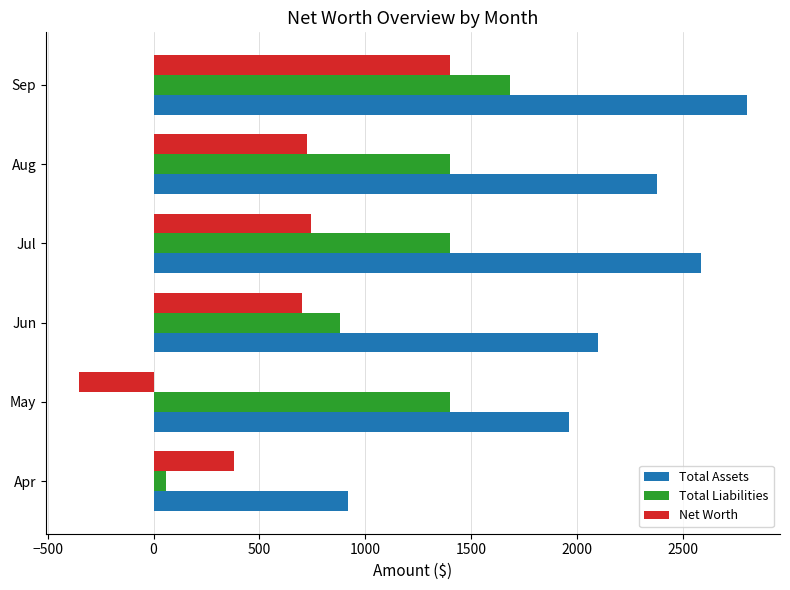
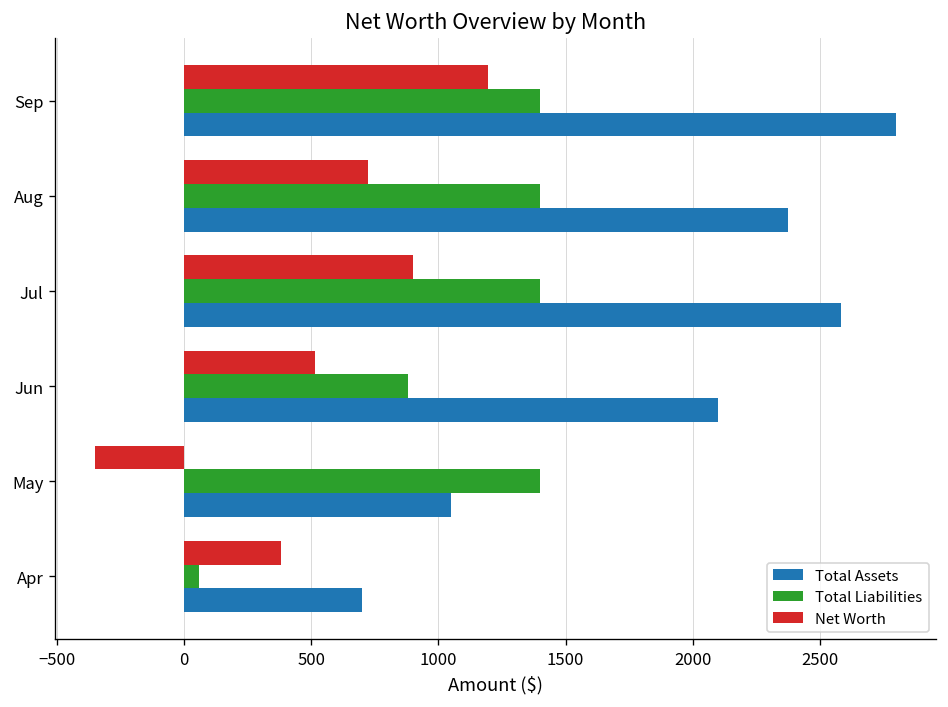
  {
    "Total Assets": {
      "Sep": 2800,
      "Aug": 2380,
      "Jul": 2580,
      "Jun": 2100,
-     "May": 1960,
-     "Apr": 920
+     "May": 1050,
+     "Apr": 700
    },
    "Total Liabilities": {
-     "Sep": 1690,
+     "Sep": 1400,
      "Aug": 1400,
      "Jul": 1400,
      "Jun": 880,
      "May": 1400,
      "Apr": 60
    },
    "Net Worth": {
-     "Sep": 1400,
+     "Sep": 1190,
      "Aug": 720,
-     "Jul": 740,
-     "Jun": 700,
+     "Jul": 900,
+     "Jun": 520,
      "May": -350,
      "Apr": 380
    }
  }
